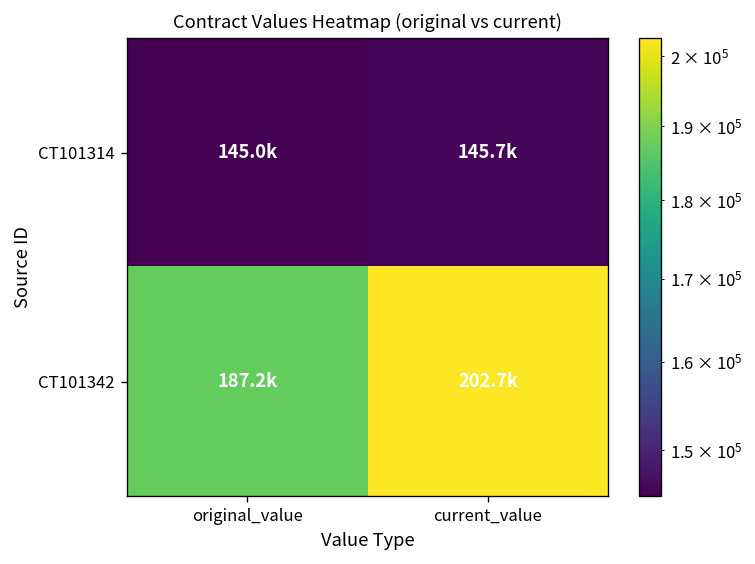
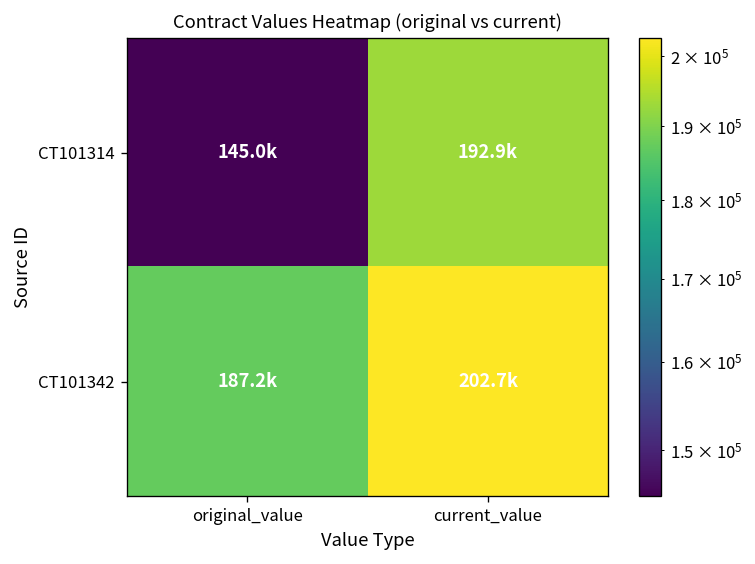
  {
    "CT101314": {
      "original_value": "145.0k",
-     "current_value": "145.7k"
+     "current_value": "192.9k"
    },
    "CT101342": {
      "original_value": "187.2k",
      "current_value": "202.7k"
    }
  }
